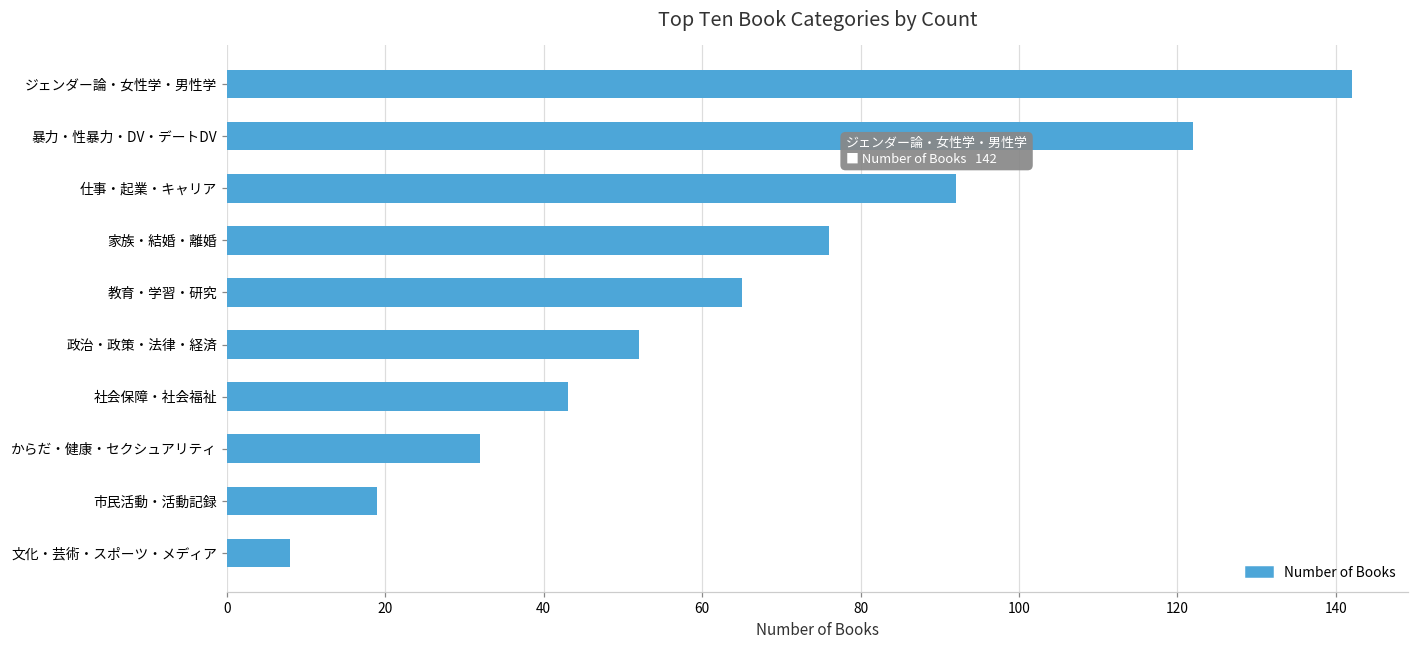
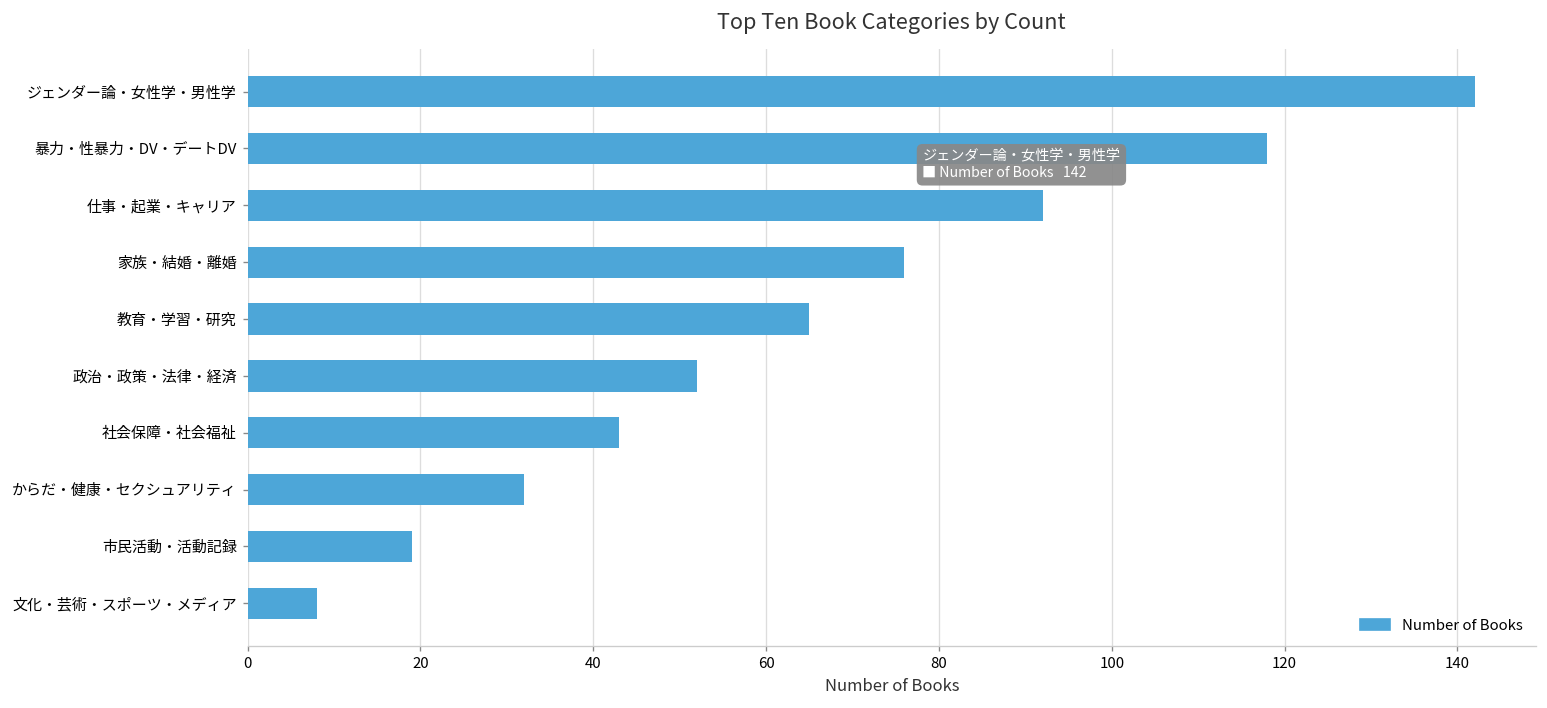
  {
    "ジェンダー論・女性学・男性学": 142,
-   "暴力・性暴力・DV・デートDV": 122,
+   "暴力・性暴力・DV・デートDV": 118,
    "仕事・起業・キャリア": 92,
    "家族・結婚・離婚": 76,
    "教育・学習・研究": 65,
    "政治・政策・法律・経済": 52,
    "社会保障・社会福祉": 43,
    "からだ・健康・セクシュアリティ": 32,
    "市民活動・活動記録": 19,
    "文化・芸術・スポーツ・メディア": 8
  }
